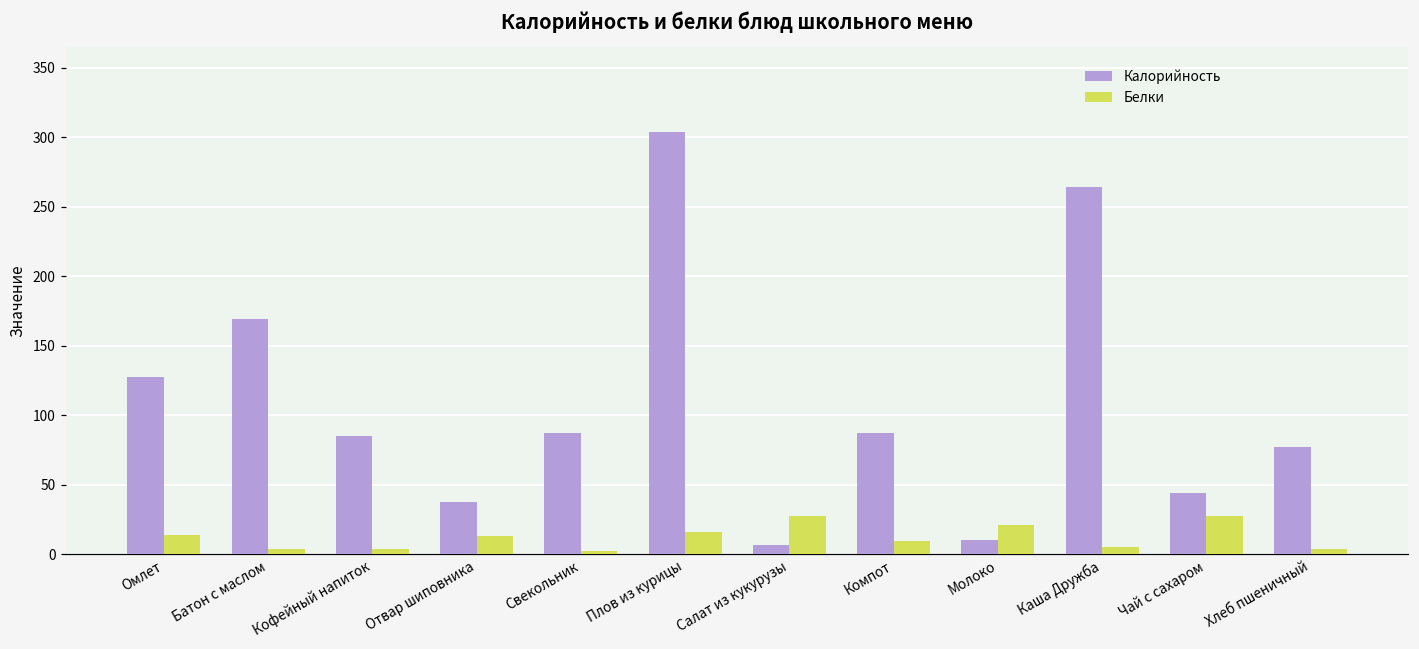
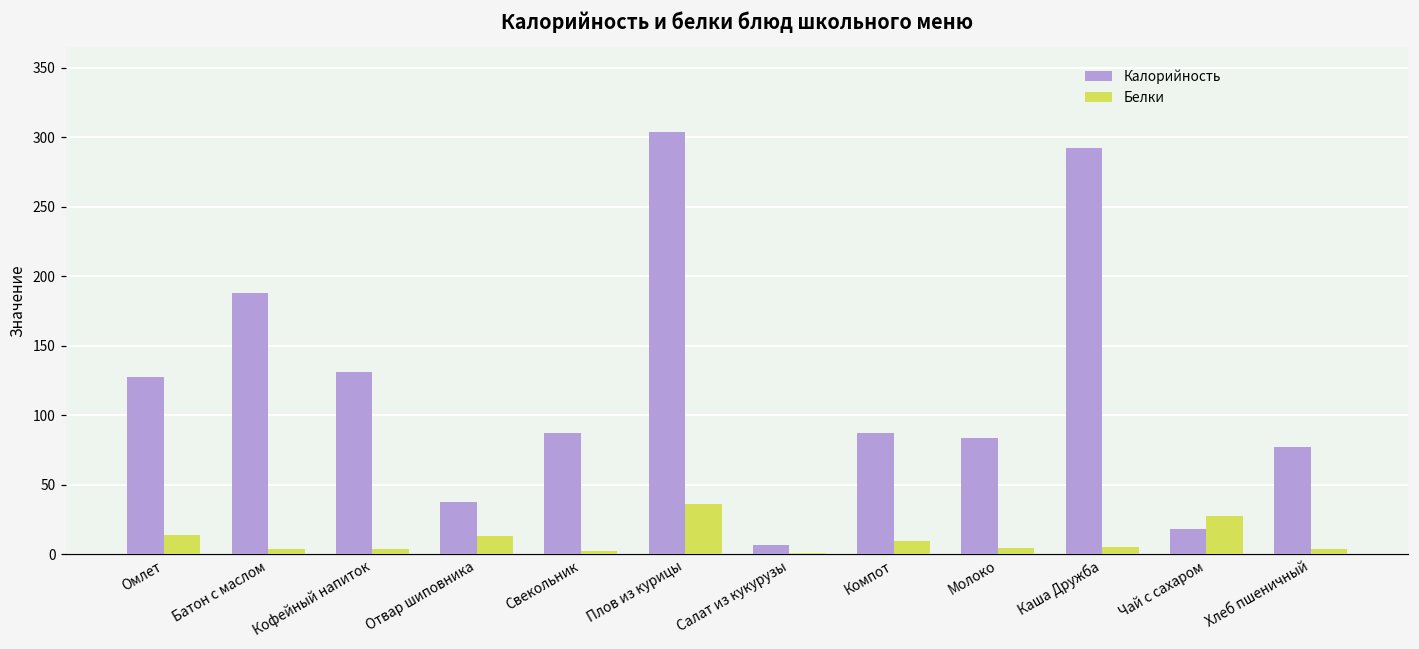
  {
    "Калорийность": {
      "Омлет": 128,
-     "Батон с маслом": 169,
-     "Кофейный напиток": 85,
+     "Батон с маслом": 188,
+     "Кофейный напиток": 131,
      "Отвар шиповника": 38,
      "Свекольник": 87,
      "Плов из курицы": 304,
      "Салат из кукурузы": 6,
      "Компот": 88,
-     "Молоко": 10,
-     "Каша Дружба": 264,
-     "Чай с сахаром": 44,
+     "Молоко": 84,
+     "Каша Дружба": 292,
+     "Чай с сахаром": 18,
      "Хлеб пшеничный": 77
    },
    "Белки": {
      "Омлет": 14,
      "Батон с маслом": 4,
      "Кофейный напиток": 4,
      "Отвар шиповника": 13,
      "Свекольник": 3,
-     "Плов из курицы": 16,
-     "Салат из кукурузы": 28,
+     "Плов из курицы": 36,
+     "Салат из кукурузы": 1,
      "Компот": 10,
-     "Молоко": 21,
+     "Молоко": 4,
      "Каша Дружба": 5,
      "Чай с сахаром": 28,
      "Хлеб пшеничный": 4
    }
  }
